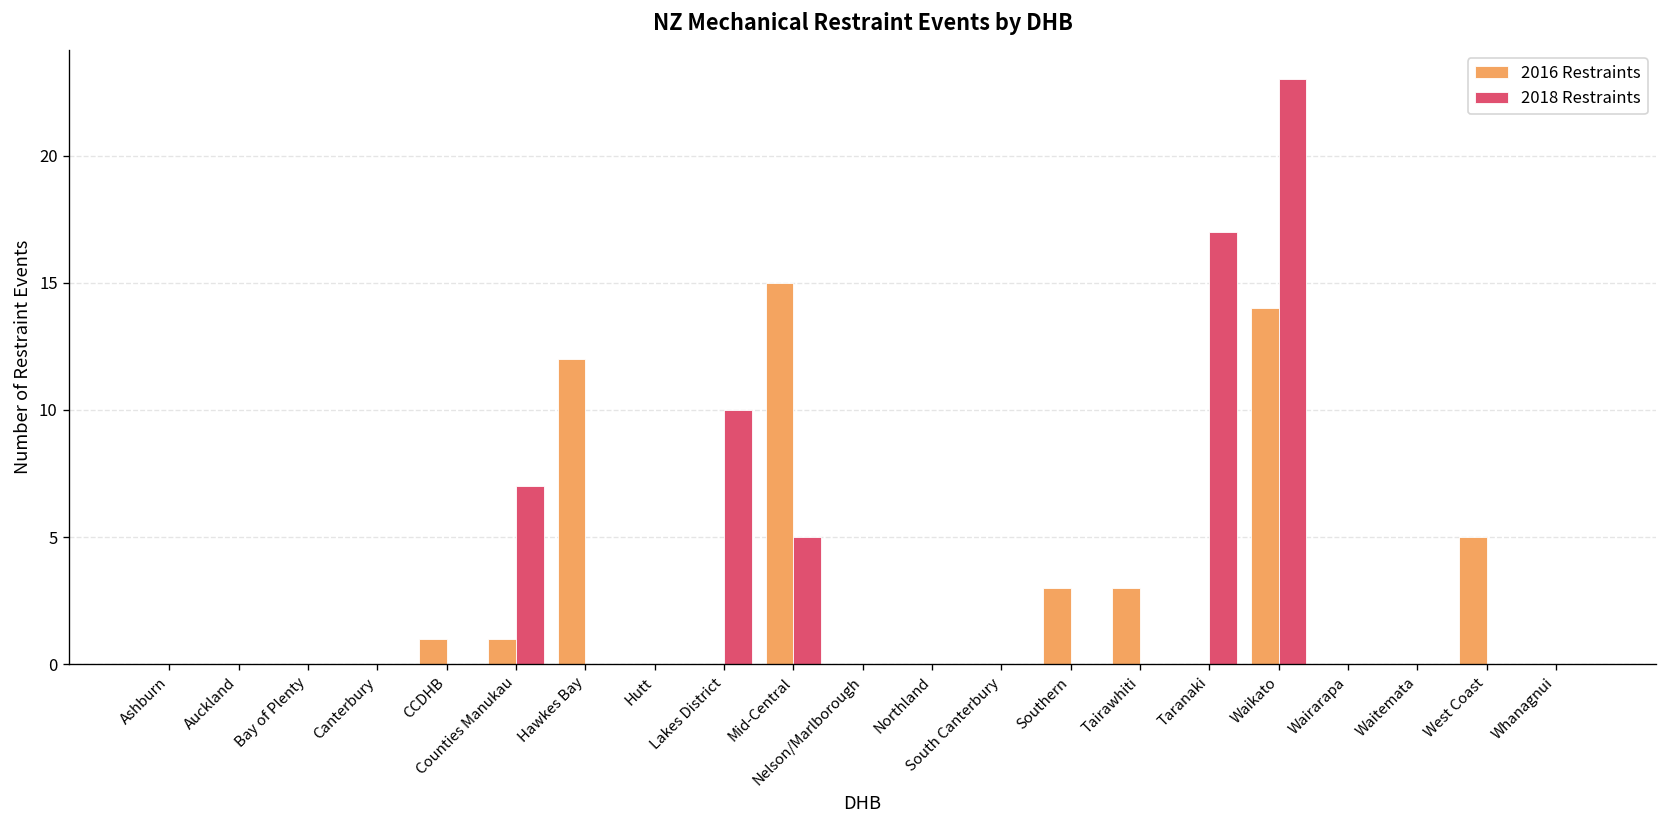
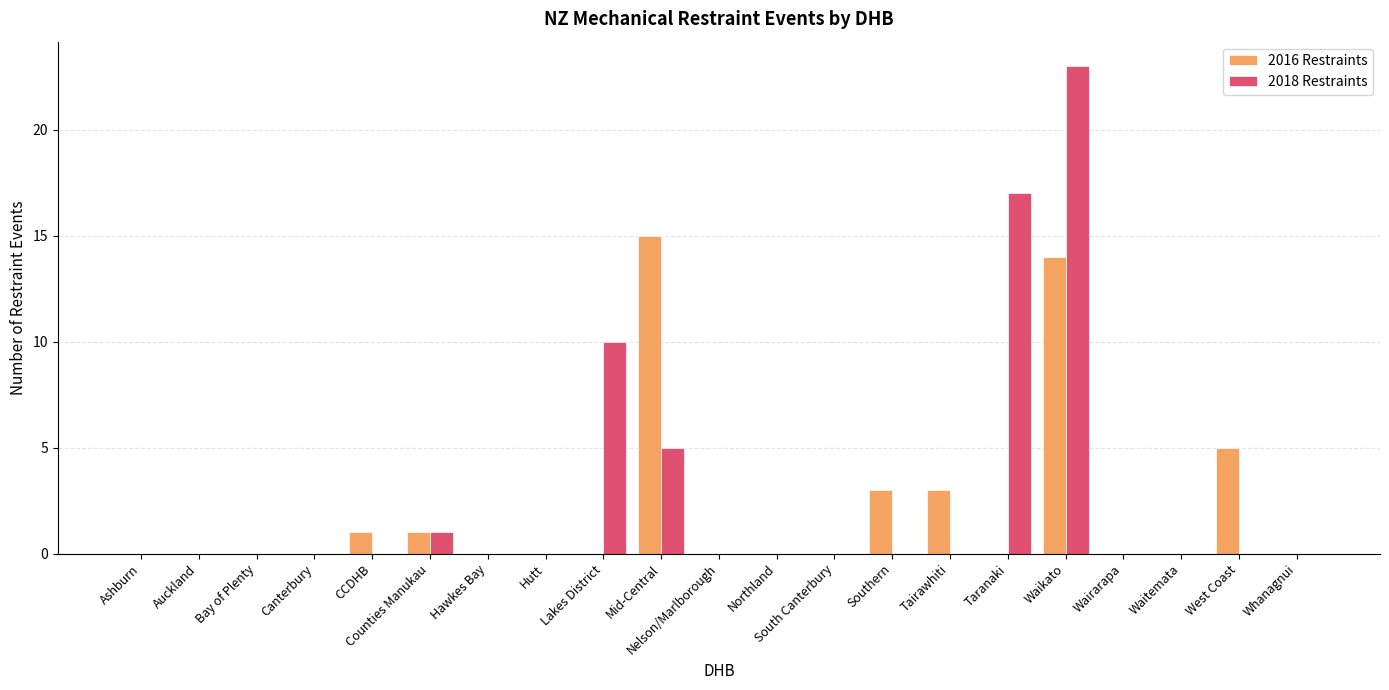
  {
    "2016 Restraints": {
      "Ashburn": 0,
      "Auckland": 0,
      "Bay of Plenty": 0,
      "Canterbury": 0,
      "CCDHB": 1,
      "Counties Manukau": 1,
-     "Hawkes Bay": 12,
+     "Hawkes Bay": 0,
      "Hutt": 0,
      "Lakes District": 0,
      "Mid-Central": 15,
      "Nelson/Marlborough": 0,
      "Northland": 0,
      "South Canterbury": 0,
      "Southern": 3,
      "Tairawhiti": 3,
      "Taranaki": 0,
      "Waikato": 14,
      "Wairarapa": 0,
      "Waitemata": 0,
      "West Coast": 5,
      "Whanagnui": 0
    },
    "2018 Restraints": {
      "Ashburn": 0,
      "Auckland": 0,
      "Bay of Plenty": 0,
      "Canterbury": 0,
      "CCDHB": 0,
-     "Counties Manukau": 7,
+     "Counties Manukau": 1,
      "Hawkes Bay": 0,
      "Hutt": 0,
      "Lakes District": 10,
      "Mid-Central": 5,
      "Nelson/Marlborough": 0,
      "Northland": 0,
      "South Canterbury": 0,
      "Southern": 0,
      "Tairawhiti": 0,
      "Taranaki": 17,
      "Waikato": 23,
      "Wairarapa": 0,
      "Waitemata": 0,
      "West Coast": 0,
      "Whanagnui": 0
    }
  }
